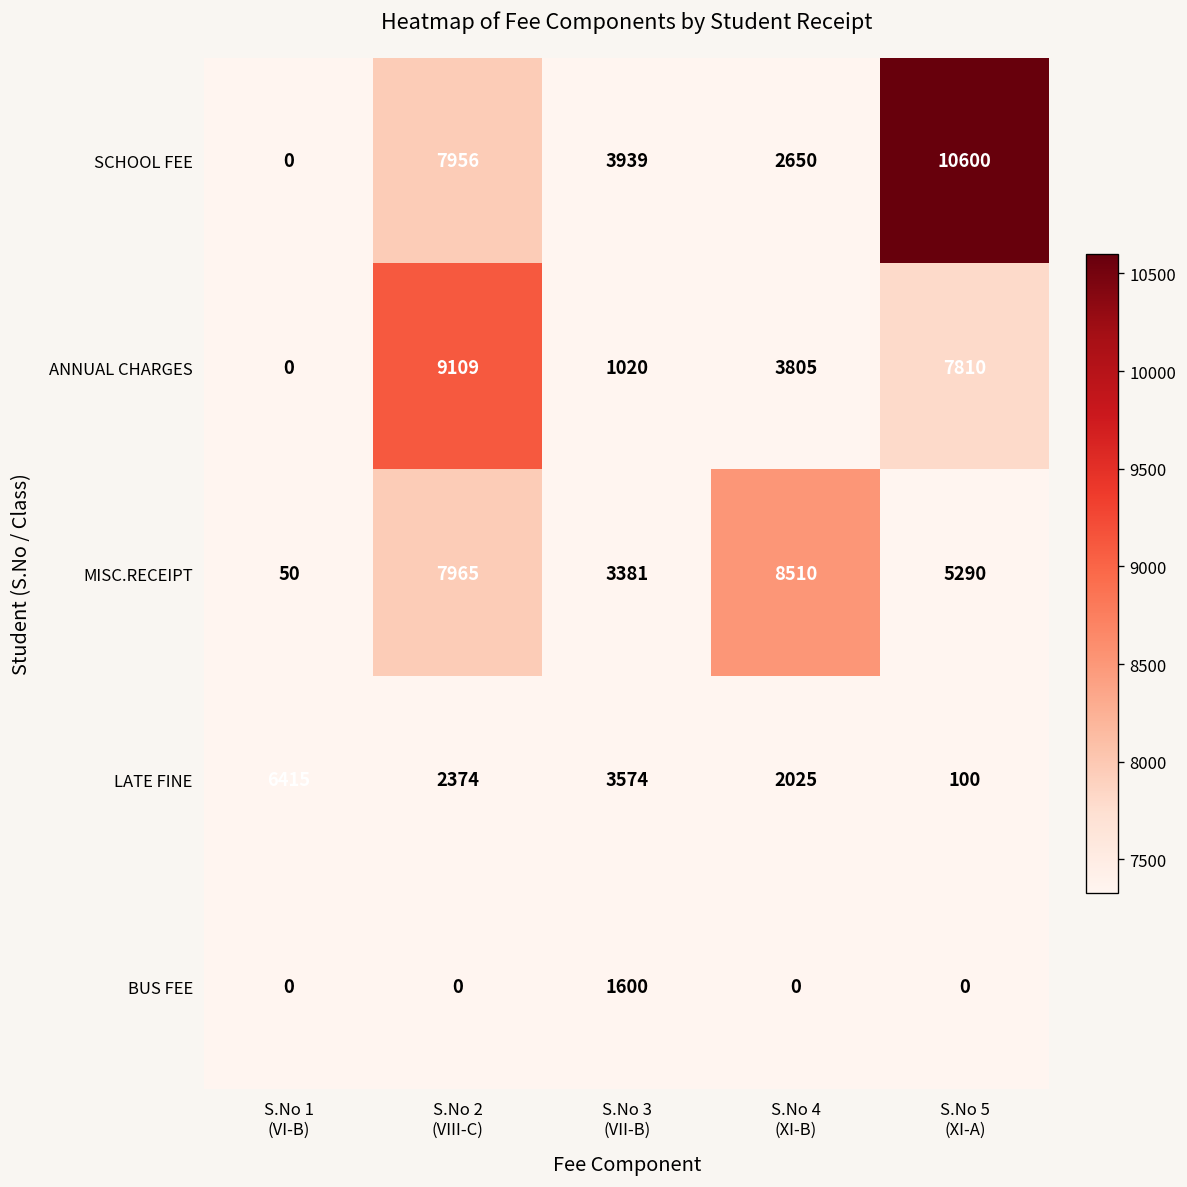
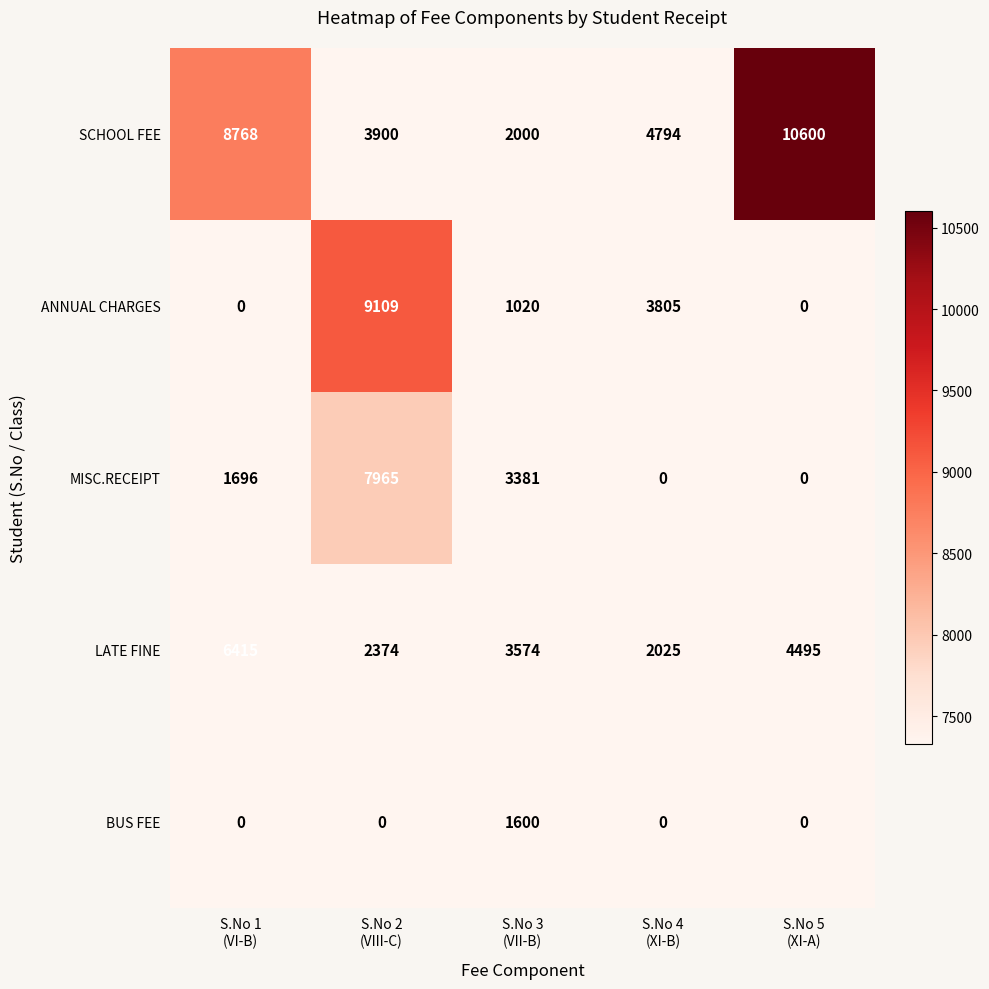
  {
    "SCHOOL FEE": {
-     "S.No 1 (VI-B)": 0,
-     "S.No 2 (VIII-C)": 7956,
-     "S.No 3 (VII-B)": 3939,
-     "S.No 4 (XI-B)": 2650,
+     "S.No 1 (VI-B)": 8768,
+     "S.No 2 (VIII-C)": 3900,
+     "S.No 3 (VII-B)": 2000,
+     "S.No 4 (XI-B)": 4794,
      "S.No 5 (XI-A)": 10600
    },
    "ANNUAL CHARGES": {
      "S.No 1 (VI-B)": 0,
      "S.No 2 (VIII-C)": 9109,
      "S.No 3 (VII-B)": 1020,
      "S.No 4 (XI-B)": 3805,
-     "S.No 5 (XI-A)": 7810
+     "S.No 5 (XI-A)": 0
    },
    "MISC.RECEIPT": {
-     "S.No 1 (VI-B)": 50,
+     "S.No 1 (VI-B)": 1696,
      "S.No 2 (VIII-C)": 7965,
      "S.No 3 (VII-B)": 3381,
-     "S.No 4 (XI-B)": 8510,
-     "S.No 5 (XI-A)": 5290
+     "S.No 4 (XI-B)": 0,
+     "S.No 5 (XI-A)": 0
    },
    "LATE FINE": {
      "S.No 2 (VIII-C)": 2374,
      "S.No 3 (VII-B)": 3574,
      "S.No 4 (XI-B)": 2025,
-     "S.No 5 (XI-A)": 100
+     "S.No 5 (XI-A)": 4495
    },
    "BUS FEE": {
      "S.No 1 (VI-B)": 0,
      "S.No 2 (VIII-C)": 0,
      "S.No 3 (VII-B)": 1600,
      "S.No 4 (XI-B)": 0,
      "S.No 5 (XI-A)": 0
    }
  }
